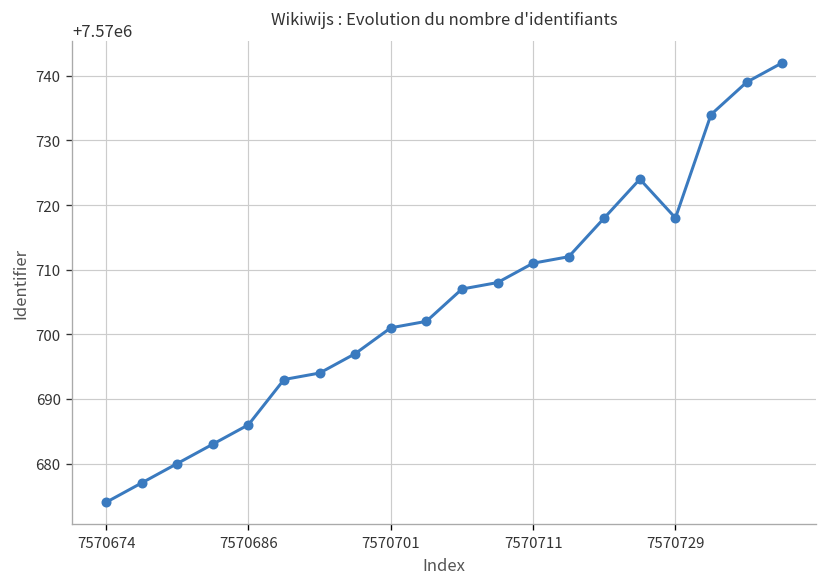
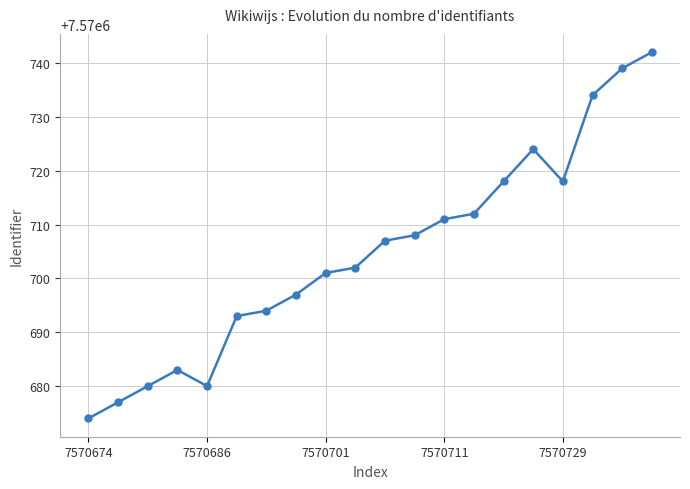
  {
    "7570674": 7570674,
-   "7570686": 7570686,
+   "7570686": 7570680,
    "7570701": 7570701,
    "7570711": 7570711,
    "7570729": 7570718
  }
